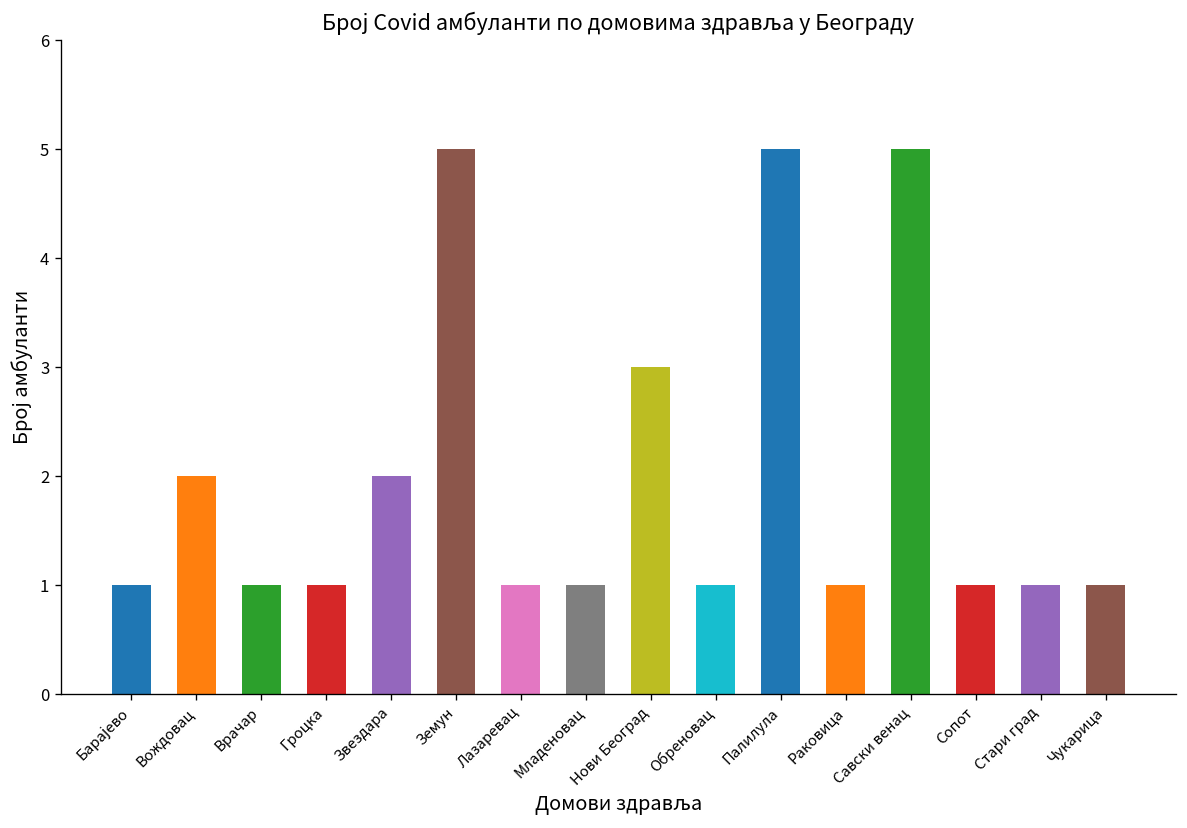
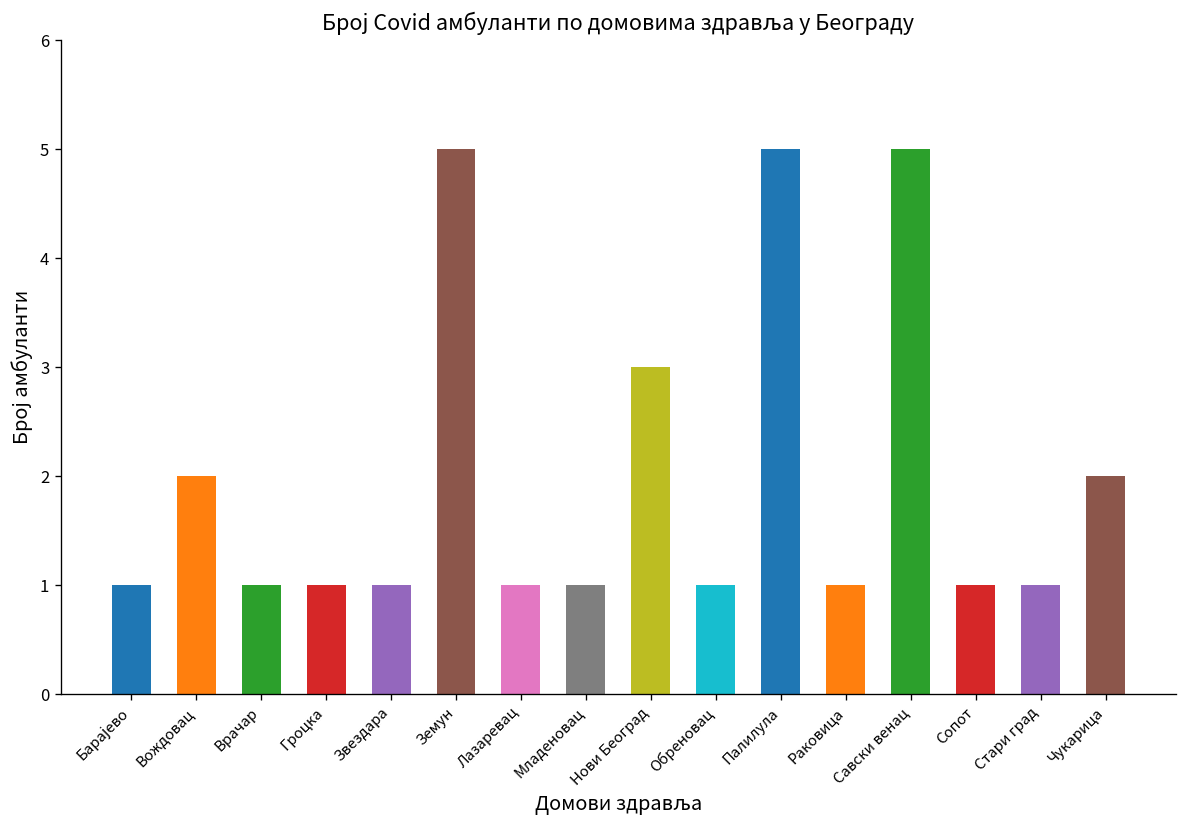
  {
    "Барајево": 1,
    "Вождовац": 2,
    "Врачар": 1,
    "Гроцка": 1,
-   "Звездара": 2,
+   "Звездара": 1,
    "Земун": 5,
    "Лазаревац": 1,
    "Младеновац": 1,
    "Нови Београд": 3,
    "Обреновац": 1,
    "Палилула": 5,
    "Раковица": 1,
    "Савски венац": 5,
    "Сопот": 1,
    "Стари град": 1,
-   "Чукарица": 1
+   "Чукарица": 2
  }
